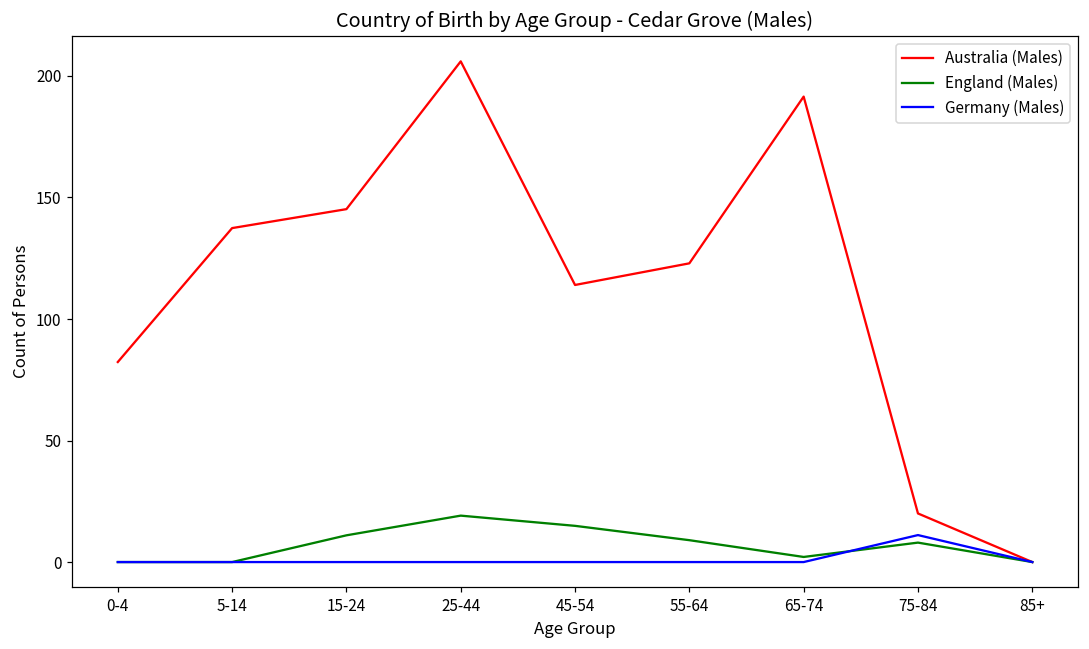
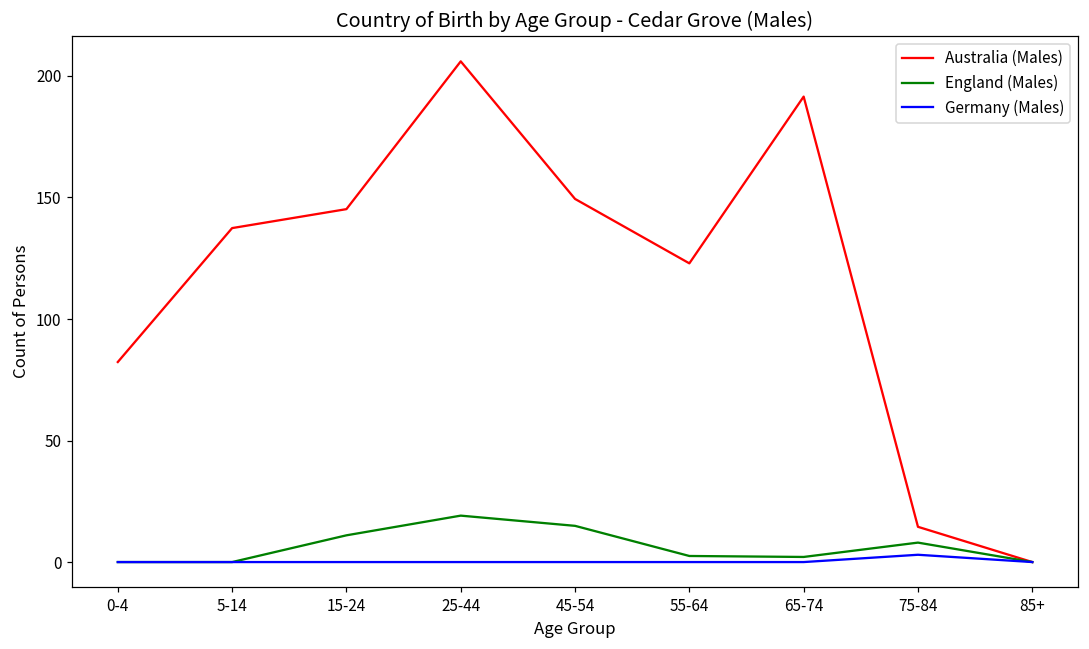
  {
    "Australia (Males)": {
      "0-4": 82,
      "5-14": 137,
      "15-24": 145,
      "25-44": 206,
-     "45-54": 114,
+     "45-54": 149,
      "55-64": 123,
      "65-74": 192,
-     "75-84": 20
+     "75-84": 15
    },
    "England (Males)": {
      "15-24": 11,
      "25-44": 19,
      "45-54": 15,
-     "55-64": 9,
+     "55-64": 3,
      "65-74": 2,
      "75-84": 8
    },
    "Germany (Males)": {
      "15-24": 0,
      "25-44": 0,
      "45-54": 0,
      "55-64": 0,
      "65-74": 0,
-     "75-84": 11
+     "75-84": 3
    }
  }
